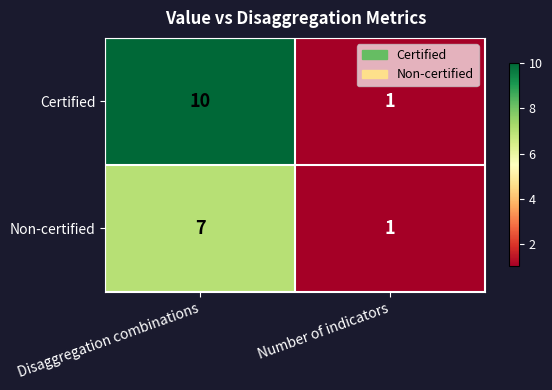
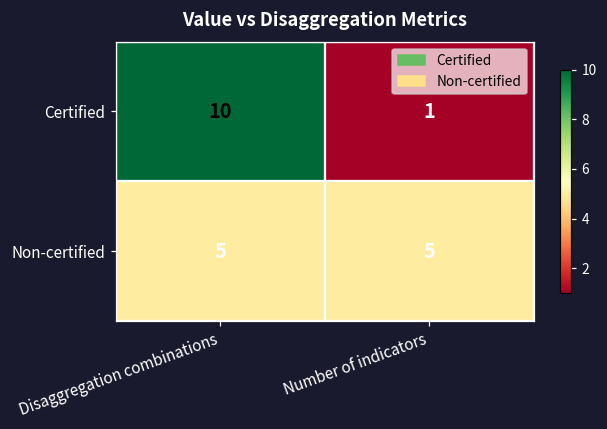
  {
    "Certified": {
      "Disaggregation combinations": 10,
      "Number of indicators": 1
    },
    "Non-certified": {
-     "Disaggregation combinations": 7,
-     "Number of indicators": 1
+     "Disaggregation combinations": 5,
+     "Number of indicators": 5
    }
  }
